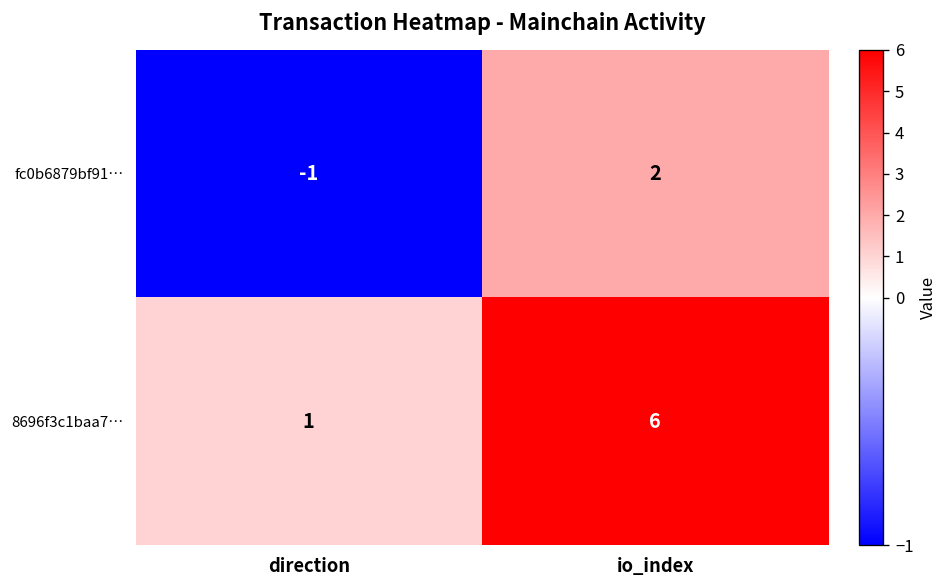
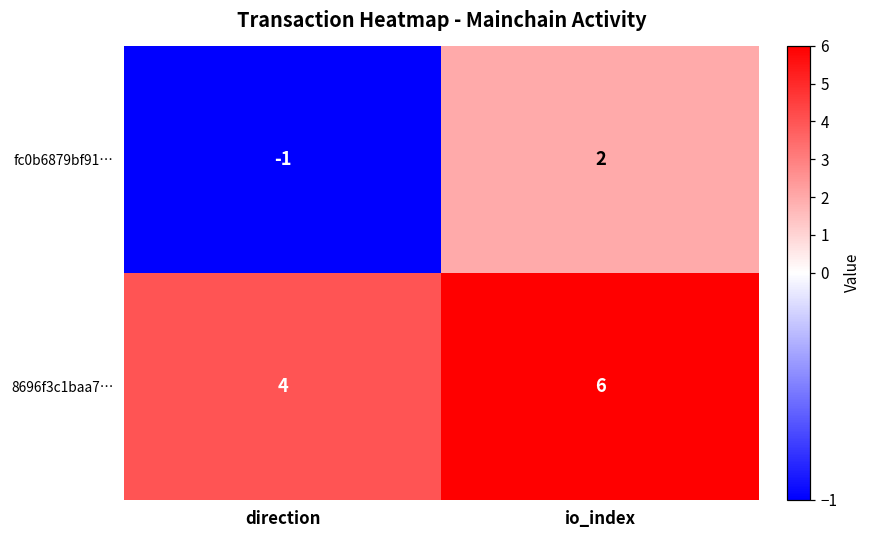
  {
    "fc0b6879bf91…": {
      "direction": -1,
      "io_index": 2
    },
    "8696f3c1baa7…": {
-     "direction": 1,
+     "direction": 4,
      "io_index": 6
    }
  }
